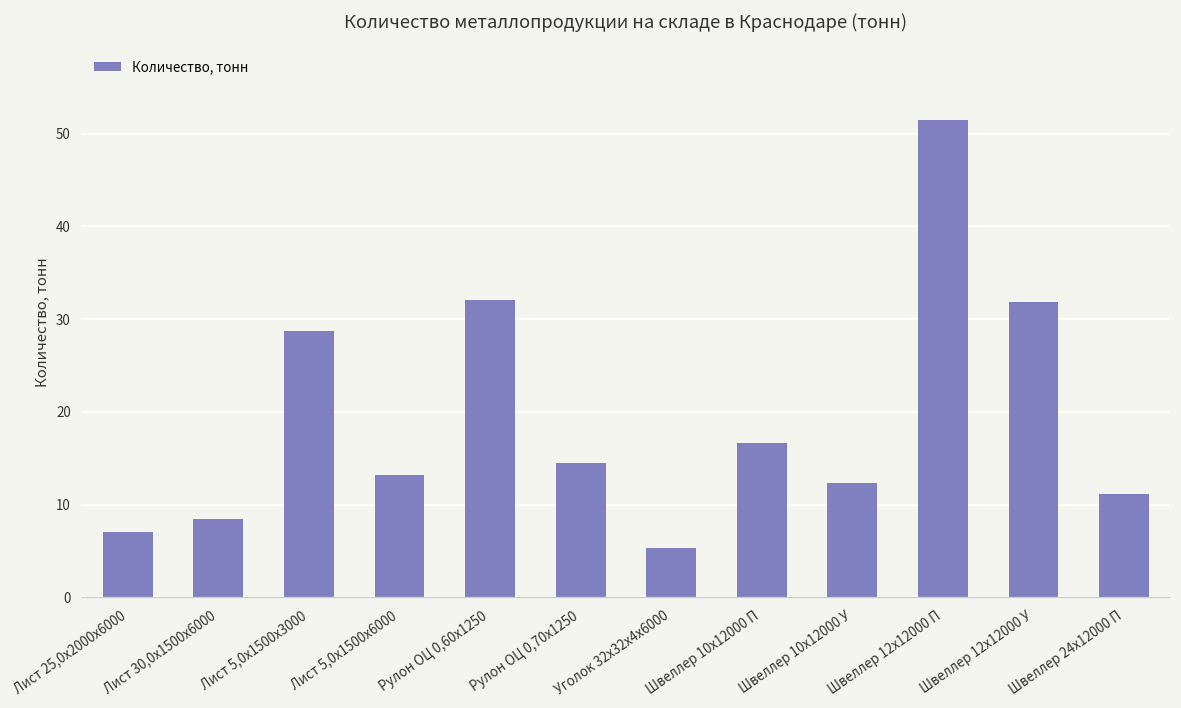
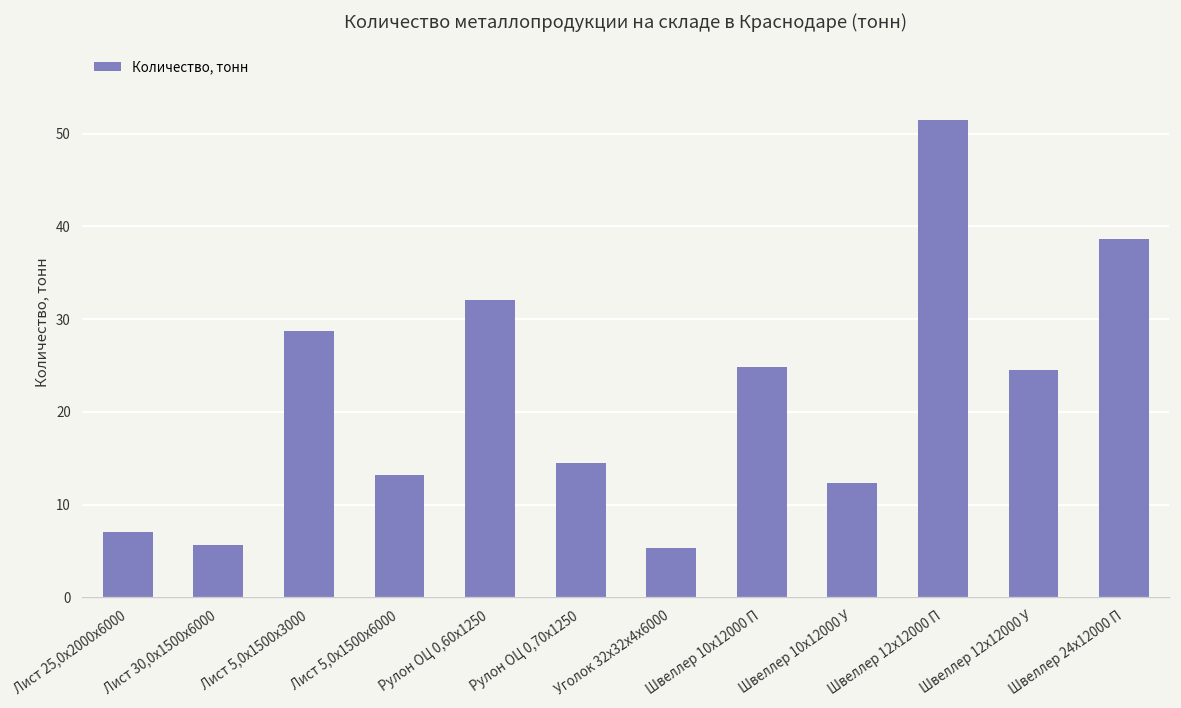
  {
    "Лист 25,0х2000х6000": 7,
-   "Лист 30,0х1500х6000": 8,
+   "Лист 30,0х1500х6000": 6,
    "Лист 5,0х1500х3000": 29,
    "Лист 5,0х1500х6000": 13,
    "Рулон ОЦ 0,60х1250": 32,
    "Рулон ОЦ 0,70х1250": 15,
    "Уголок 32х32х4х6000": 5,
-   "Швеллер 10х12000 П": 17,
+   "Швеллер 10х12000 П": 25,
    "Швеллер 10х12000 У": 12,
    "Швеллер 12х12000 П": 52,
-   "Швеллер 12х12000 У": 32,
-   "Швеллер 24х12000 П": 11
+   "Швеллер 12х12000 У": 25,
+   "Швеллер 24х12000 П": 39
  }
